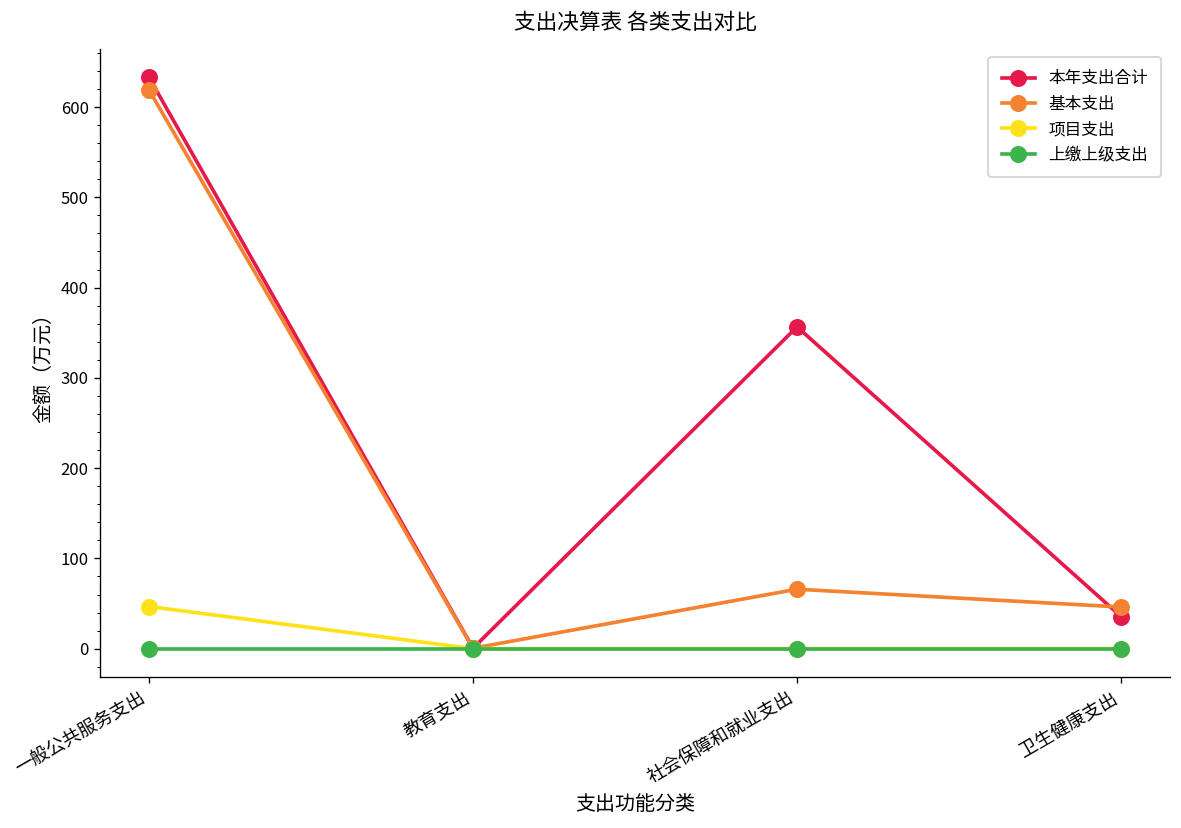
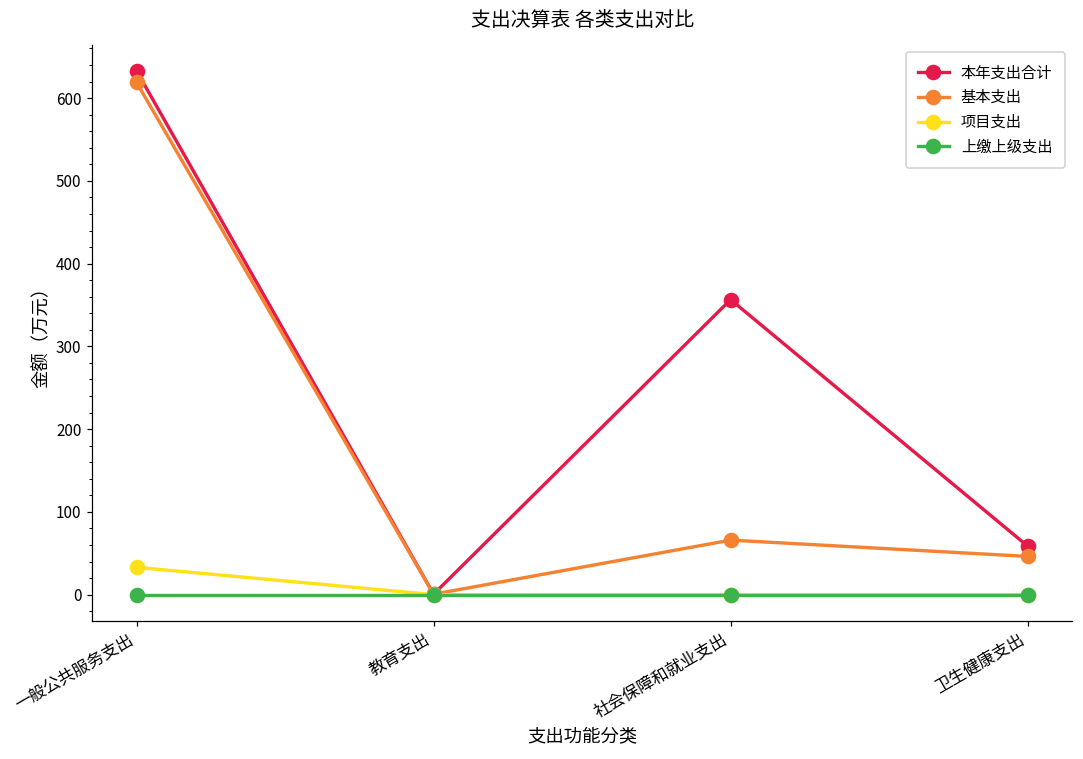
  {
    "本年支出合计": {
      "一般公共服务支出": 630,
      "社会保障和就业支出": 360,
-     "卫生健康支出": 40
+     "卫生健康支出": 60
    },
    "基本支出": {
      "一般公共服务支出": 620,
      "社会保障和就业支出": 70,
      "卫生健康支出": 50
    },
    "项目支出": {
-     "一般公共服务支出": 50
+     "一般公共服务支出": 30
    },
    "上缴上级支出": {
      "一般公共服务支出": 0
    }
  }
